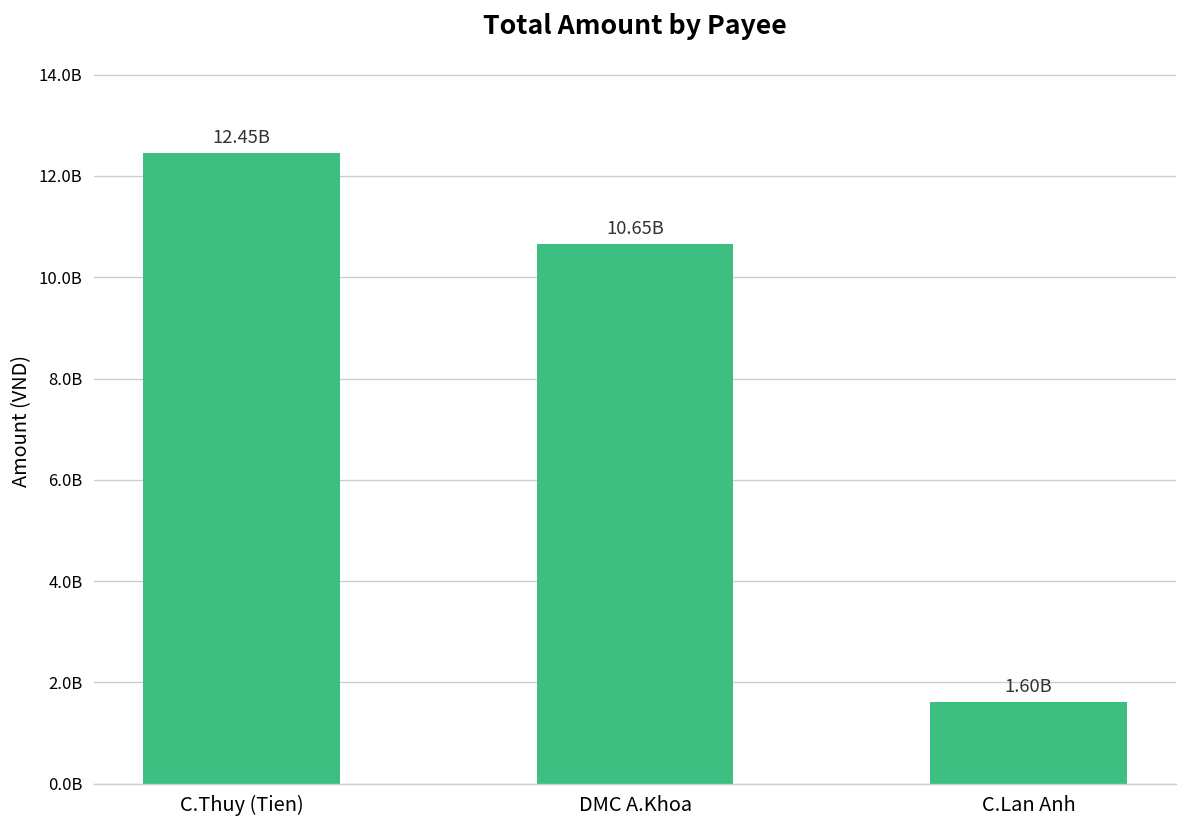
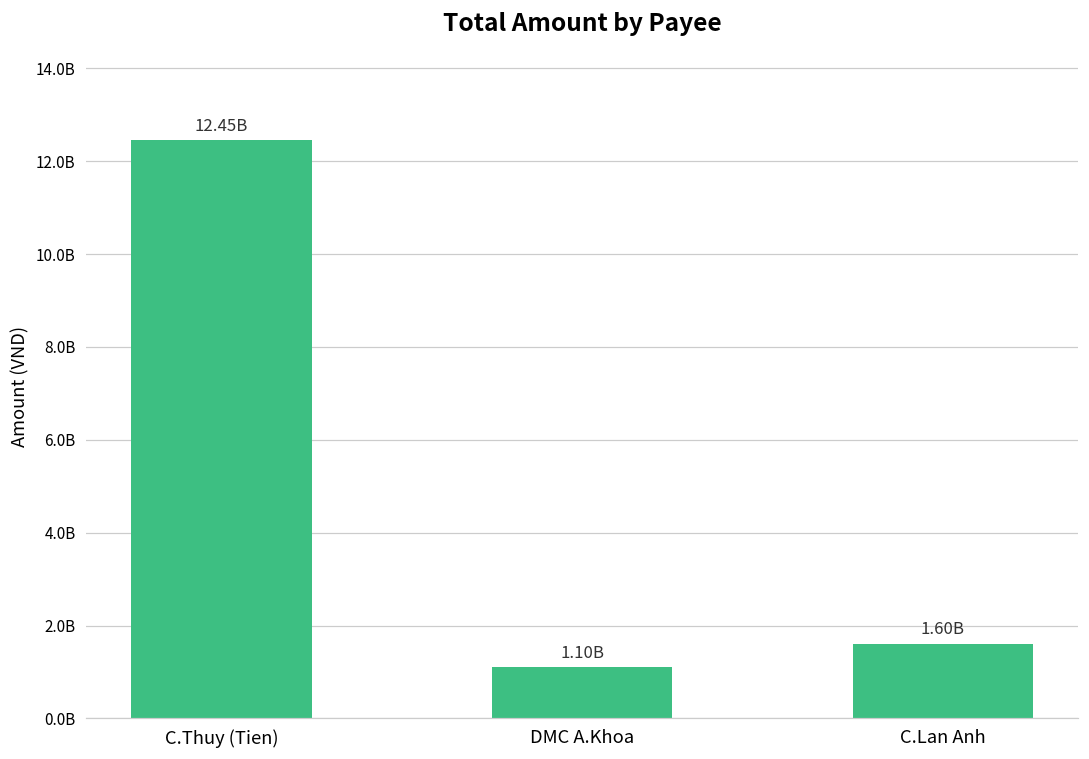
  {
    "C.Thuy (Tien)": "12.45B",
-   "DMC A.Khoa": "10.65B",
+   "DMC A.Khoa": "1.10B",
    "C.Lan Anh": "1.60B"
  }
